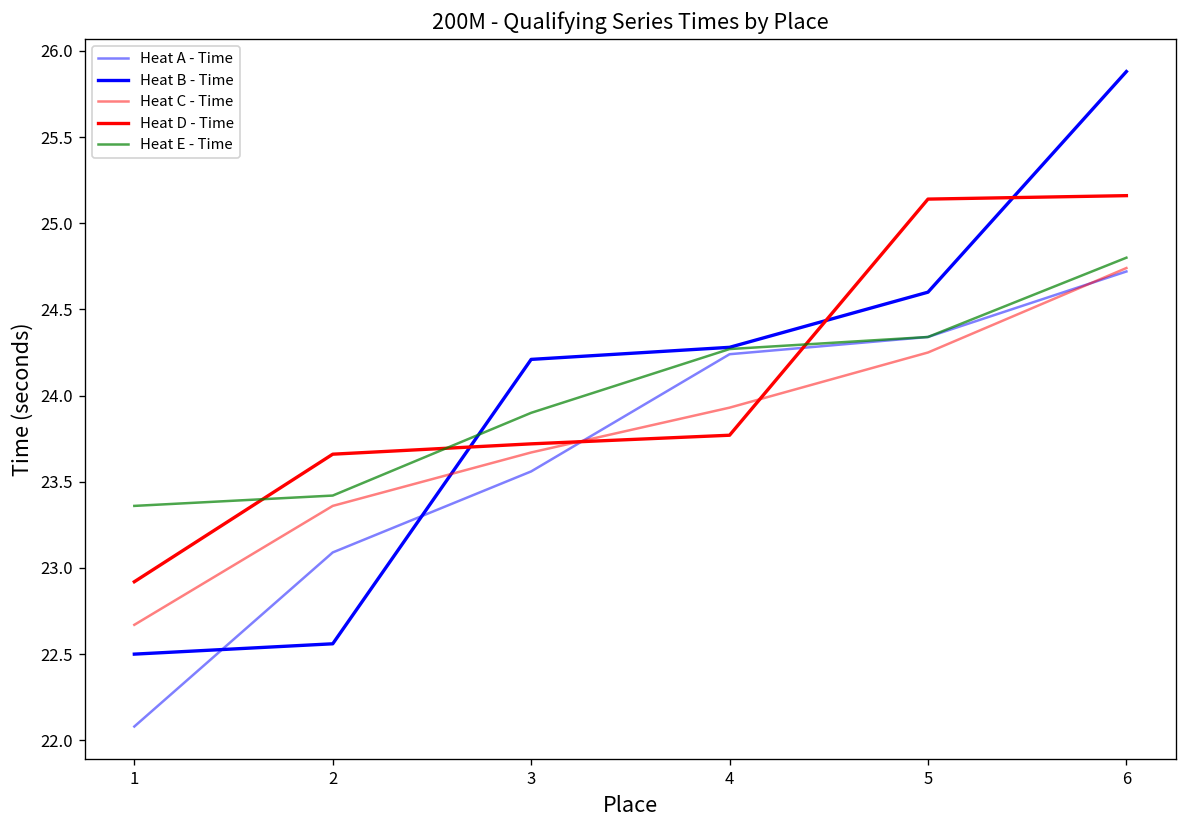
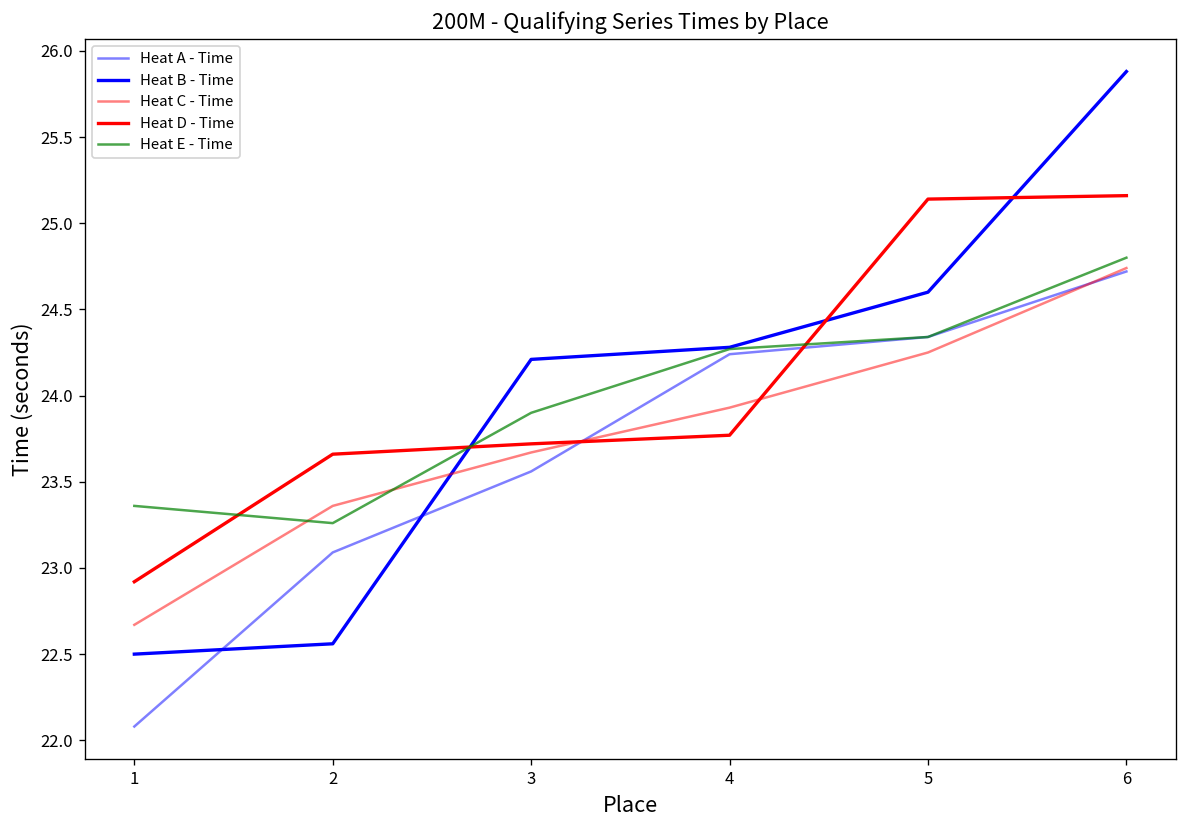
  {
    "Heat E - Time": {
      "1": 23.36,
-     "2": 23.42,
+     "2": 23.26,
      "3": 23.90,
      "6": 24.80
    }
  }
